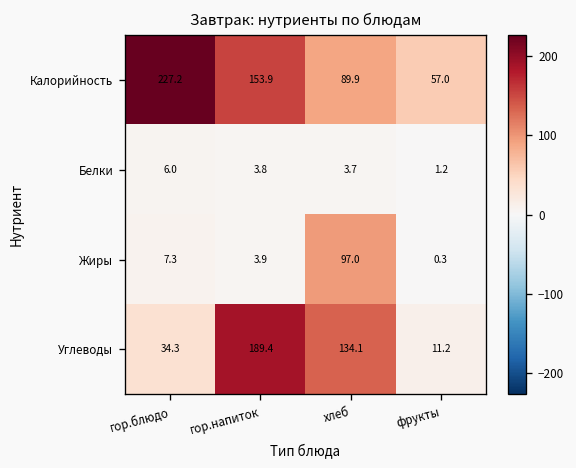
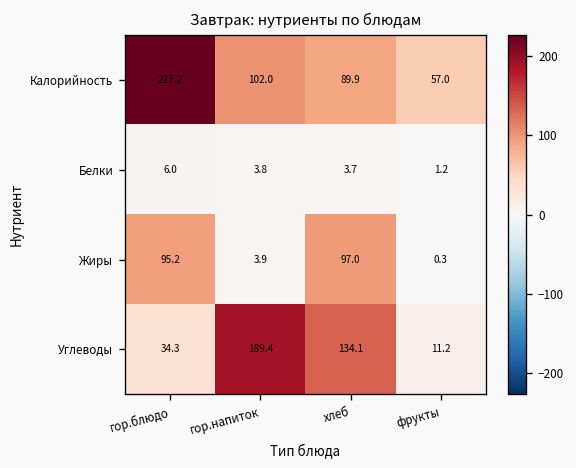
  {
    "Калорийность": {
      "гор.блюдо": 227.2,
-     "гор.напиток": 153.9,
+     "гор.напиток": 102.0,
      "хлеб": 89.9,
      "фрукты": 57.0
    },
    "Белки": {
      "гор.блюдо": 6.0,
      "гор.напиток": 3.8,
      "хлеб": 3.7,
      "фрукты": 1.2
    },
    "Жиры": {
-     "гор.блюдо": 7.3,
+     "гор.блюдо": 95.2,
      "гор.напиток": 3.9,
      "хлеб": 97.0,
      "фрукты": 0.3
    },
    "Углеводы": {
      "гор.блюдо": 34.3,
      "гор.напиток": 189.4,
      "хлеб": 134.1,
      "фрукты": 11.2
    }
  }
